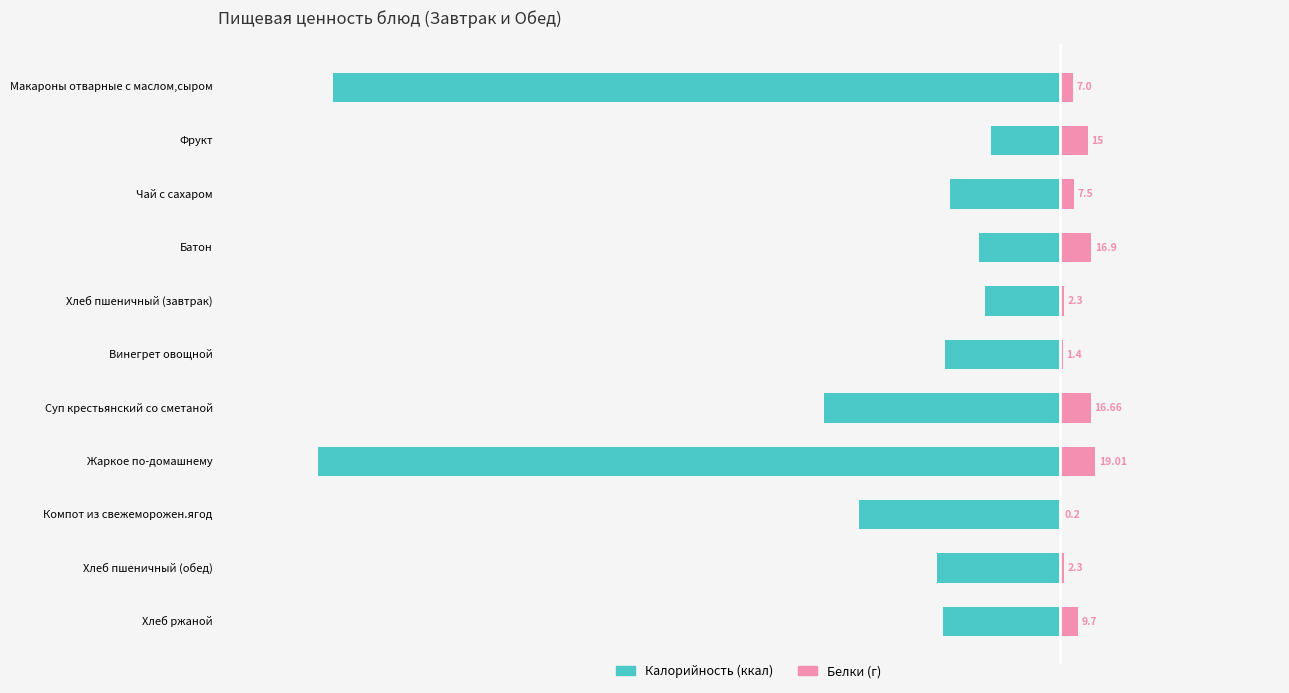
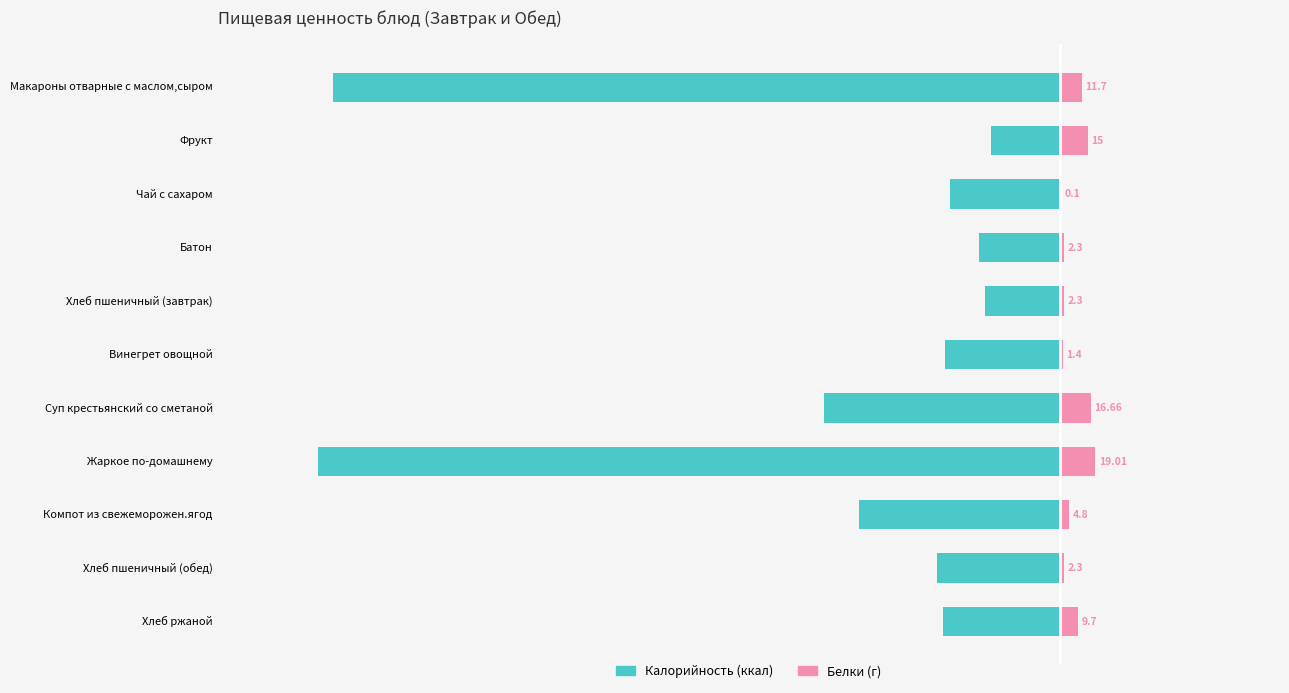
  {
    "Белки (г)": {
-     "Макароны отварные с маслом,сыром": 7.0,
+     "Макароны отварные с маслом,сыром": 11.7,
      "Фрукт": 15,
-     "Чай с сахаром": 7.5,
-     "Батон": 16.9,
+     "Чай с сахаром": 0.1,
+     "Батон": 2.3,
      "Хлеб пшеничный (завтрак)": 2.3,
      "Винегрет овощной": 1.4,
      "Суп крестьянский со сметаной": 16.66,
      "Жаркое по-домашнему": 19.01,
-     "Компот из свежеморожен.ягод": 0.2,
+     "Компот из свежеморожен.ягод": 4.8,
      "Хлеб пшеничный (обед)": 2.3,
      "Хлеб ржаной": 9.7
    }
  }
